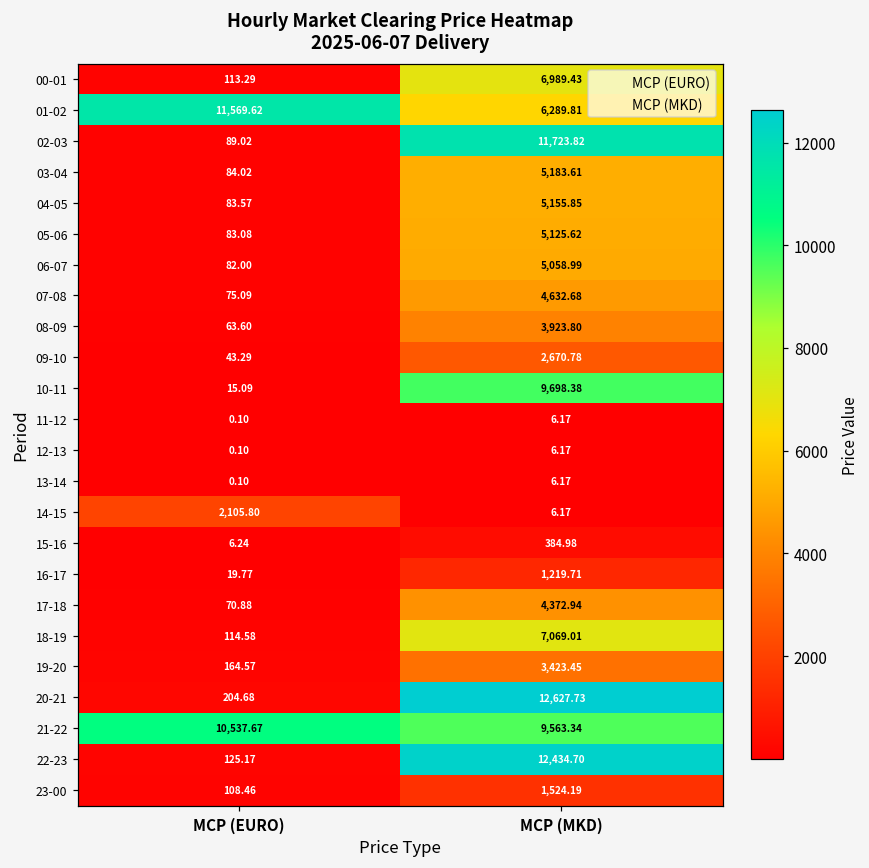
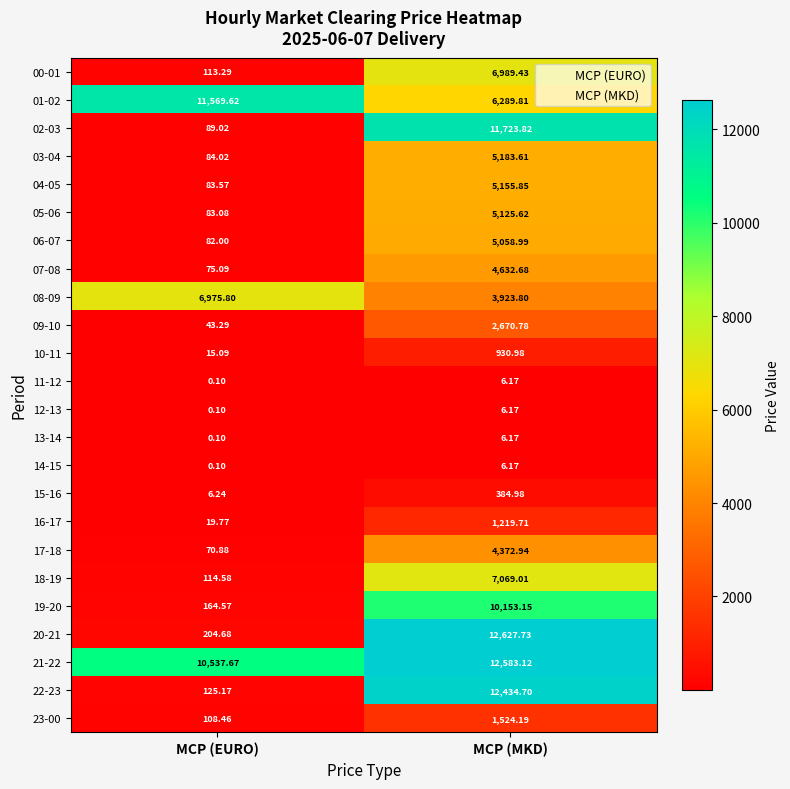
  {
    "00-01": {
      "MCP (EURO)": "113.29",
      "MCP (MKD)": "6,989.43"
    },
    "01-02": {
      "MCP (EURO)": "11,569.62",
      "MCP (MKD)": "6,289.81"
    },
    "02-03": {
      "MCP (EURO)": "89.02",
      "MCP (MKD)": "11,723.82"
    },
    "03-04": {
      "MCP (EURO)": "84.02",
      "MCP (MKD)": "5,183.61"
    },
    "04-05": {
      "MCP (EURO)": "83.57",
      "MCP (MKD)": "5,155.85"
    },
    "05-06": {
      "MCP (EURO)": "83.08",
      "MCP (MKD)": "5,125.62"
    },
    "06-07": {
      "MCP (EURO)": "82.00",
      "MCP (MKD)": "5,058.99"
    },
    "07-08": {
      "MCP (EURO)": "75.09",
      "MCP (MKD)": "4,632.68"
    },
    "08-09": {
-     "MCP (EURO)": "63.60",
+     "MCP (EURO)": "6,975.80",
      "MCP (MKD)": "3,923.80"
    },
    "09-10": {
      "MCP (EURO)": "43.29",
      "MCP (MKD)": "2,670.78"
    },
    "10-11": {
      "MCP (EURO)": "15.09",
-     "MCP (MKD)": "9,698.38"
+     "MCP (MKD)": "930.98"
    },
    "11-12": {
      "MCP (EURO)": "0.10",
      "MCP (MKD)": "6.17"
    },
    "12-13": {
      "MCP (EURO)": "0.10",
      "MCP (MKD)": "6.17"
    },
    "13-14": {
      "MCP (EURO)": "0.10",
      "MCP (MKD)": "6.17"
    },
    "14-15": {
-     "MCP (EURO)": "2,105.80",
+     "MCP (EURO)": "0.10",
      "MCP (MKD)": "6.17"
    },
    "15-16": {
      "MCP (EURO)": "6.24",
      "MCP (MKD)": "384.98"
    },
    "16-17": {
      "MCP (EURO)": "19.77",
      "MCP (MKD)": "1,219.71"
    },
    "17-18": {
      "MCP (EURO)": "70.88",
      "MCP (MKD)": "4,372.94"
    },
    "18-19": {
      "MCP (EURO)": "114.58",
      "MCP (MKD)": "7,069.01"
    },
    "19-20": {
      "MCP (EURO)": "164.57",
-     "MCP (MKD)": "3,423.45"
+     "MCP (MKD)": "10,153.15"
    },
    "20-21": {
      "MCP (EURO)": "204.68",
      "MCP (MKD)": "12,627.73"
    },
    "21-22": {
      "MCP (EURO)": "10,537.67",
-     "MCP (MKD)": "9,563.34"
+     "MCP (MKD)": "12,583.12"
    },
    "22-23": {
      "MCP (EURO)": "125.17",
      "MCP (MKD)": "12,434.70"
    },
    "23-00": {
      "MCP (EURO)": "108.46",
      "MCP (MKD)": "1,524.19"
    }
  }
